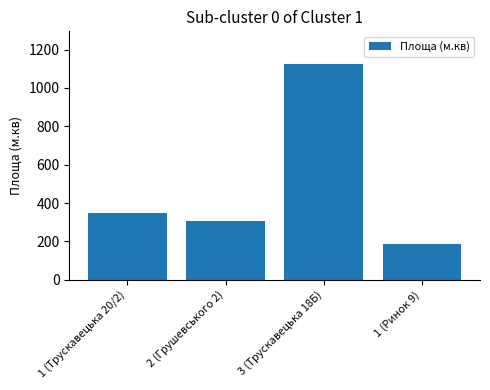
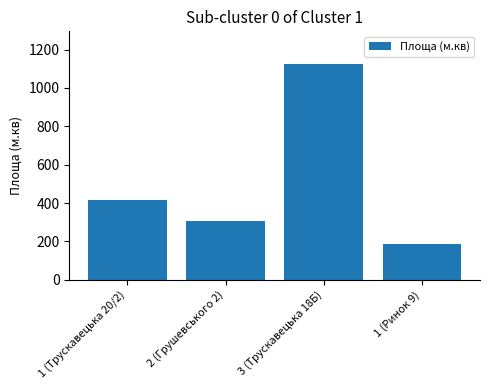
  {
-   "1 (Трускавецька 20/2)": 350,
+   "1 (Трускавецька 20/2)": 420,
    "2 (Грушевського 2)": 310,
    "3 (Трускавецька 18Б)": 1130,
    "1 (Ринок 9)": 190
  }
